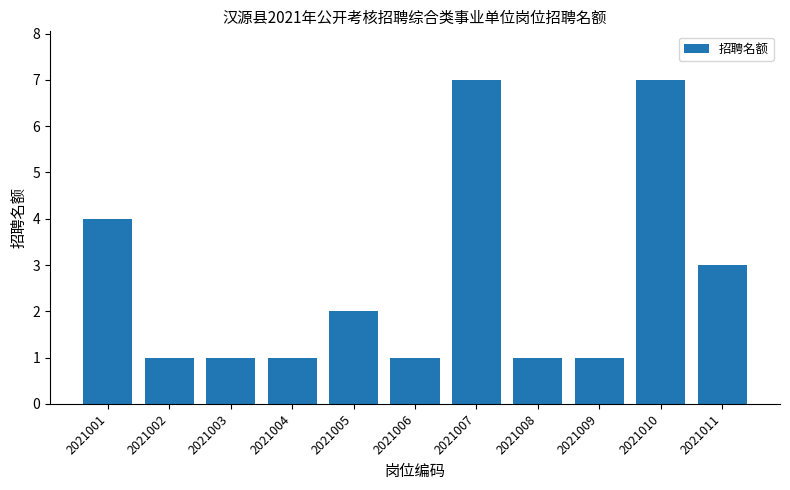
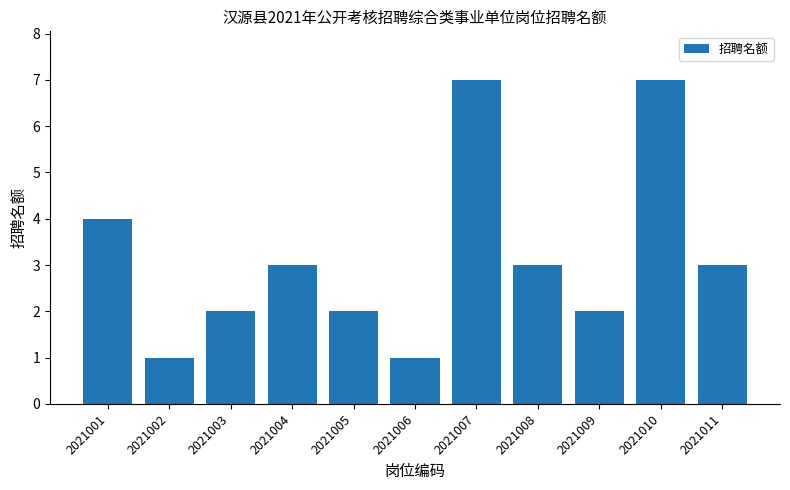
  {
    "2021001": 4,
    "2021002": 1,
-   "2021003": 1,
-   "2021004": 1,
+   "2021003": 2,
+   "2021004": 3,
    "2021005": 2,
    "2021006": 1,
    "2021007": 7,
-   "2021008": 1,
-   "2021009": 1,
+   "2021008": 3,
+   "2021009": 2,
    "2021010": 7,
    "2021011": 3
  }
